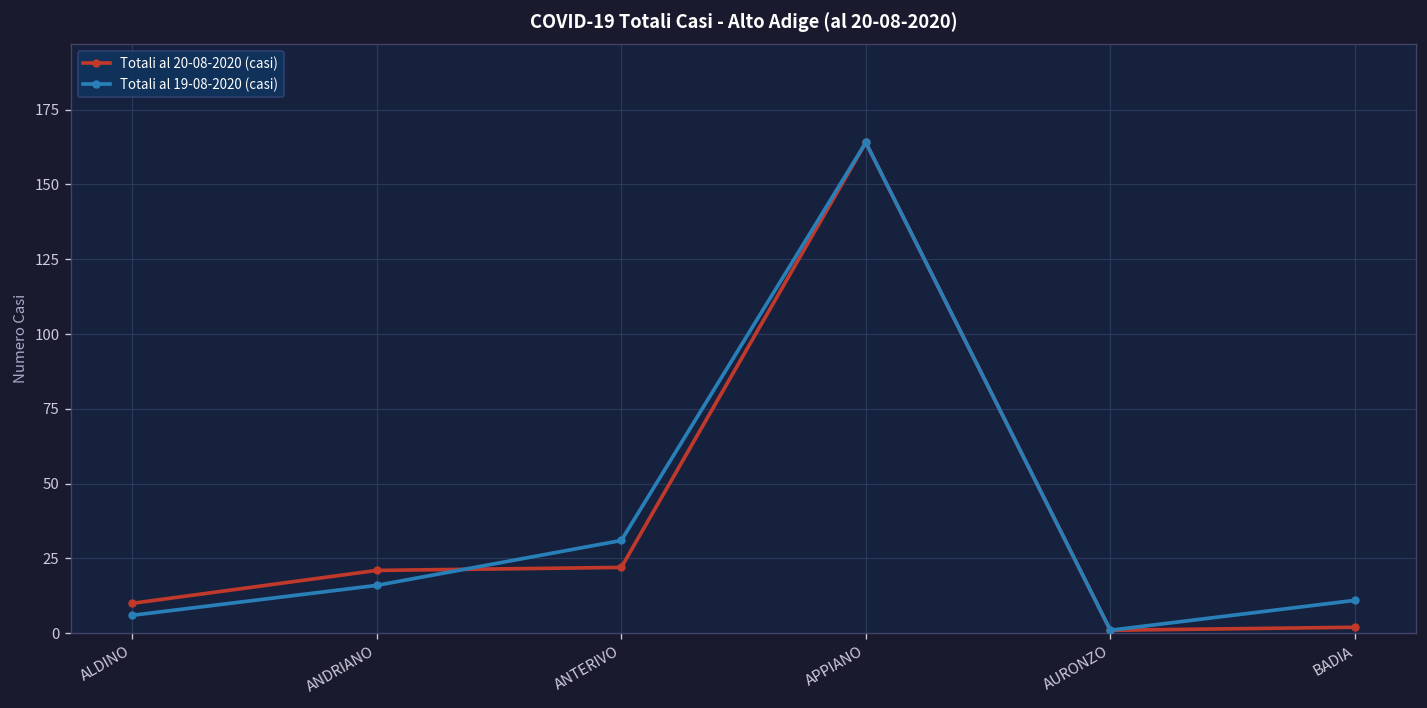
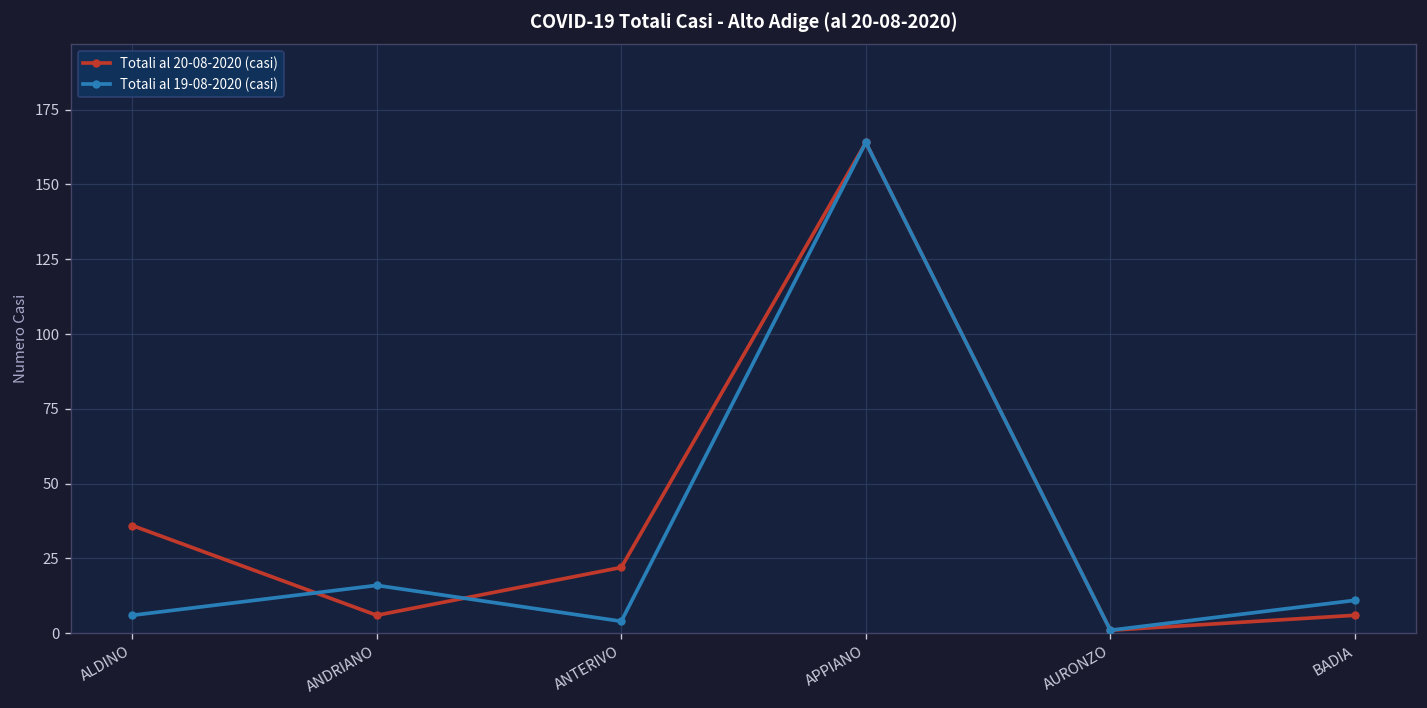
  {
    "Totali al 20-08-2020 (casi)": {
-     "ALDINO": 10,
-     "ANDRIANO": 21,
+     "ALDINO": 36,
+     "ANDRIANO": 6,
      "ANTERIVO": 22,
-     "BADIA": 2
+     "BADIA": 6
    },
    "Totali al 19-08-2020 (casi)": {
      "ALDINO": 6,
      "ANDRIANO": 16,
-     "ANTERIVO": 31,
+     "ANTERIVO": 4,
      "BADIA": 11
    }
  }
